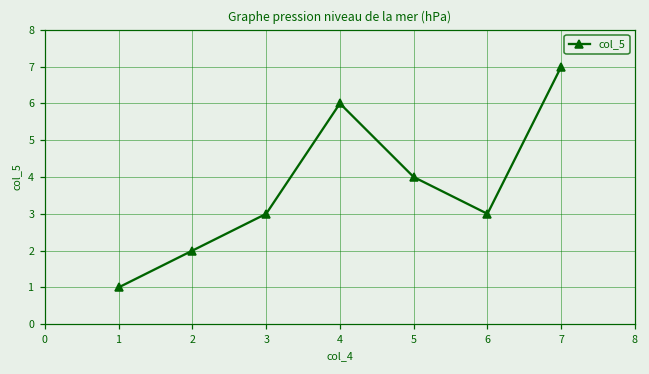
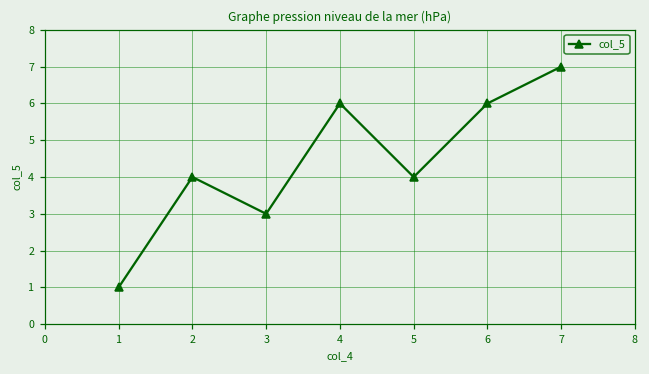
  {
    "1": 1,
-   "2": 2,
+   "2": 4,
    "3": 3,
    "4": 6,
    "5": 4,
-   "6": 3,
+   "6": 6,
    "7": 7
  }
